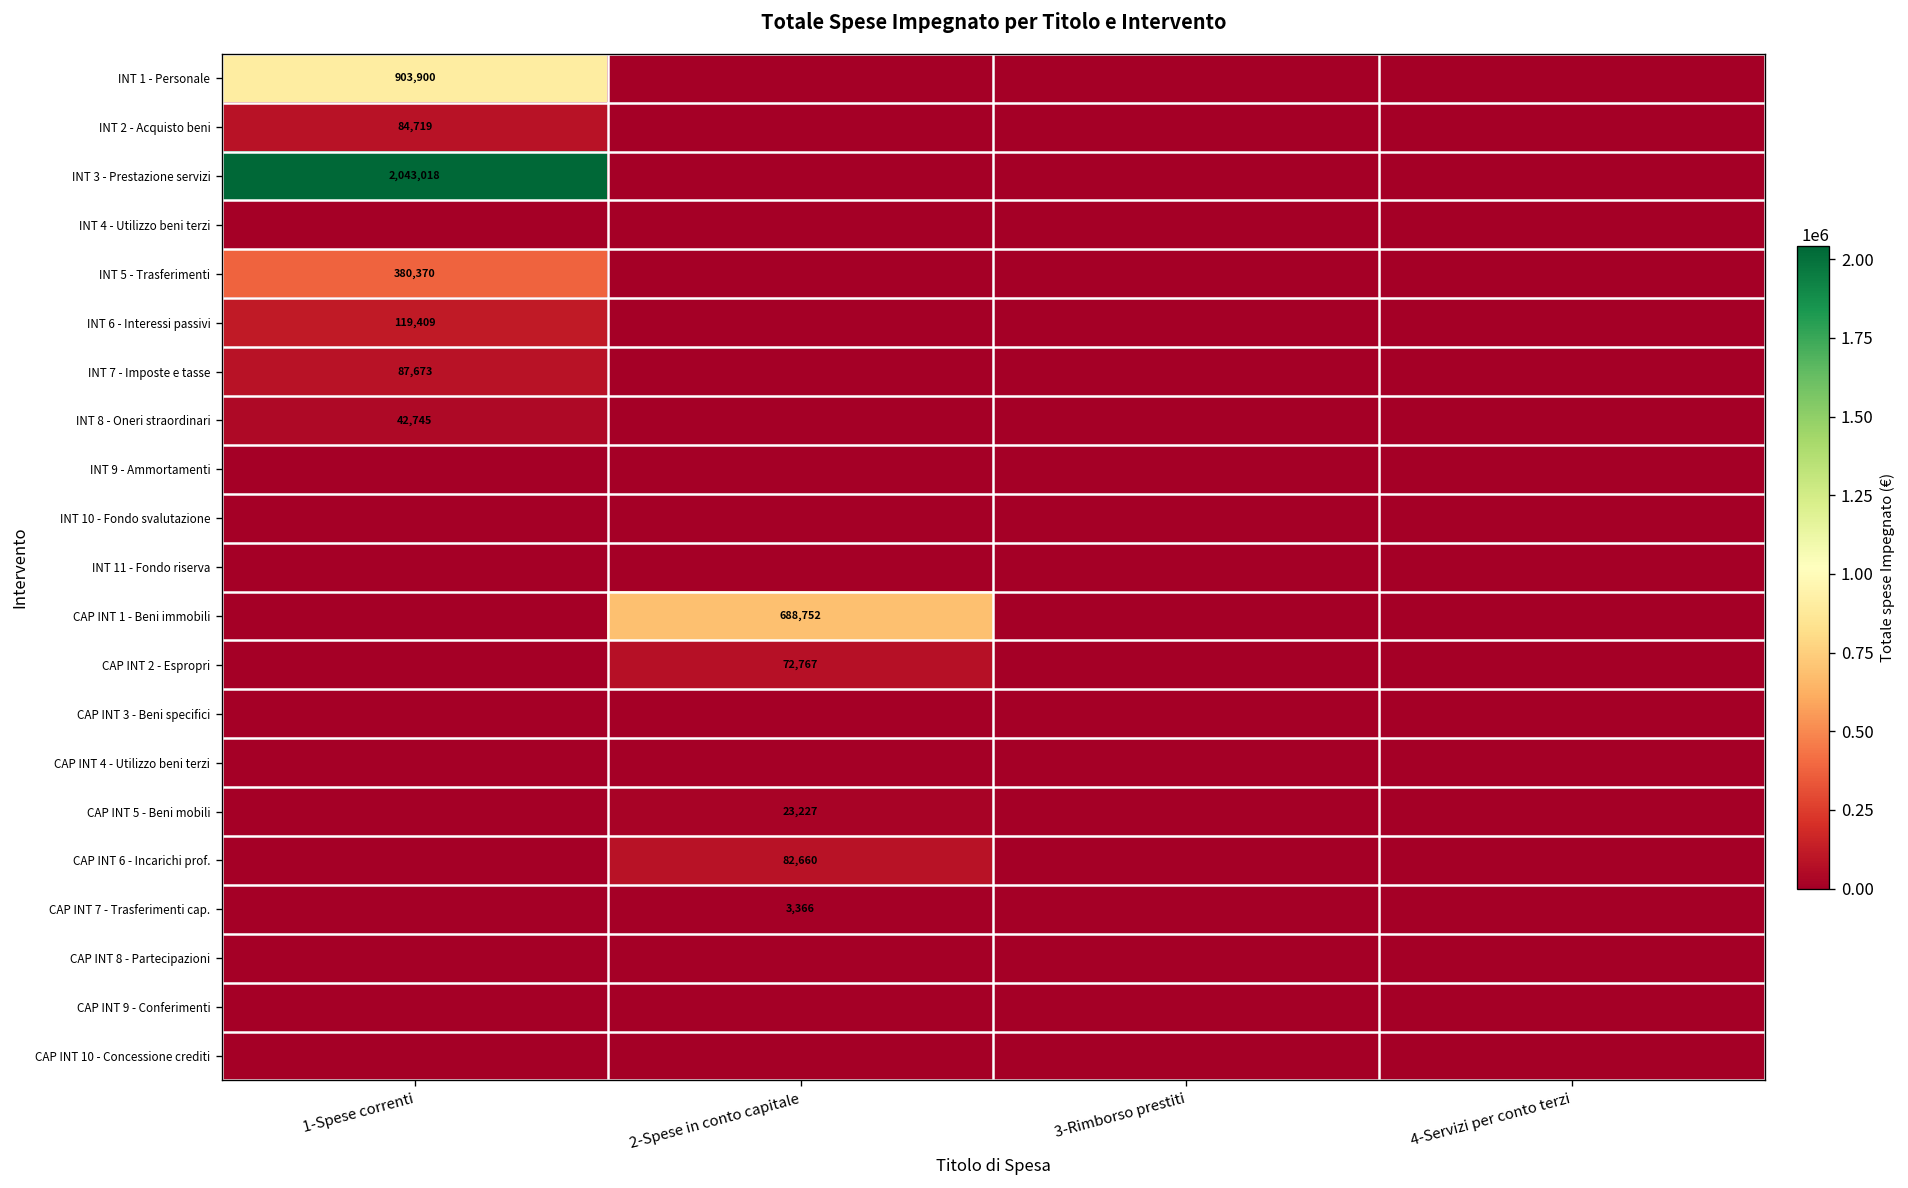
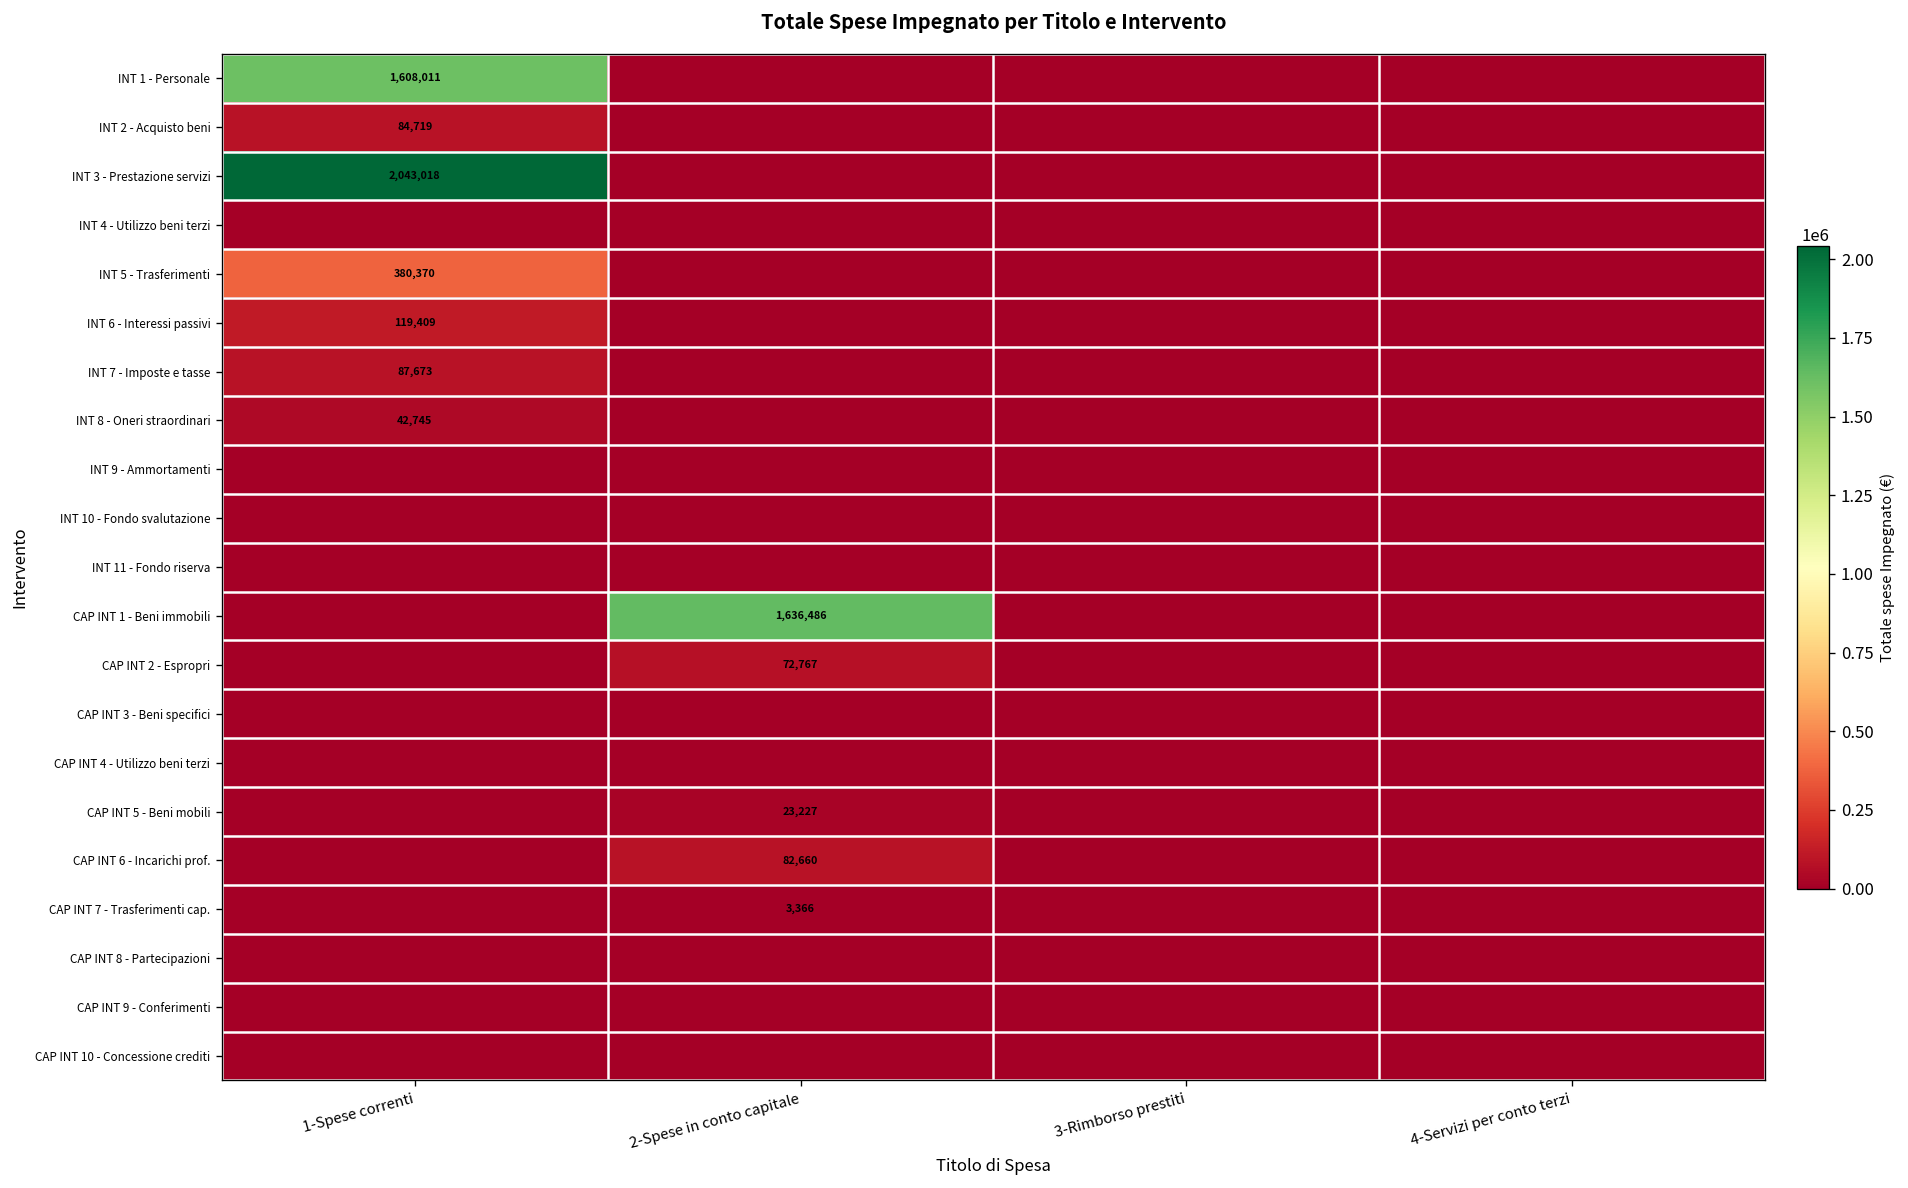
  {
    "INT 1 - Personale": {
-     "1-Spese correnti": "903,900"
+     "1-Spese correnti": "1,608,011"
    },
    "INT 2 - Acquisto beni": {
      "1-Spese correnti": "84,719"
    },
    "INT 3 - Prestazione servizi": {
      "1-Spese correnti": "2,043,018"
    },
    "INT 5 - Trasferimenti": {
      "1-Spese correnti": "380,370"
    },
    "INT 6 - Interessi passivi": {
      "1-Spese correnti": "119,409"
    },
    "INT 7 - Imposte e tasse": {
      "1-Spese correnti": "87,673"
    },
    "INT 8 - Oneri straordinari": {
      "1-Spese correnti": "42,745"
    },
    "CAP INT 1 - Beni immobili": {
-     "2-Spese in conto capitale": "688,752"
+     "2-Spese in conto capitale": "1,636,486"
    },
    "CAP INT 2 - Espropri": {
      "2-Spese in conto capitale": "72,767"
    },
    "CAP INT 5 - Beni mobili": {
      "2-Spese in conto capitale": "23,227"
    },
    "CAP INT 6 - Incarichi prof.": {
      "2-Spese in conto capitale": "82,660"
    },
    "CAP INT 7 - Trasferimenti cap.": {
      "2-Spese in conto capitale": "3,366"
    }
  }
